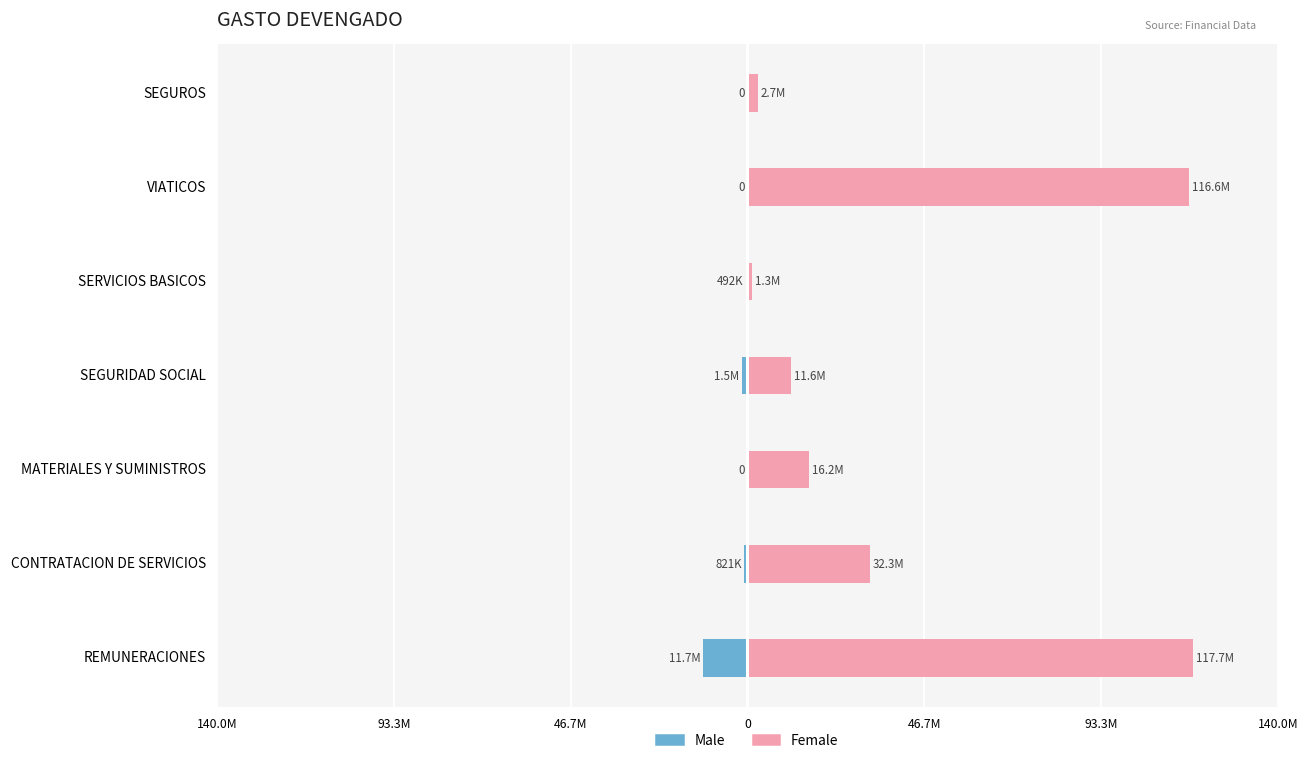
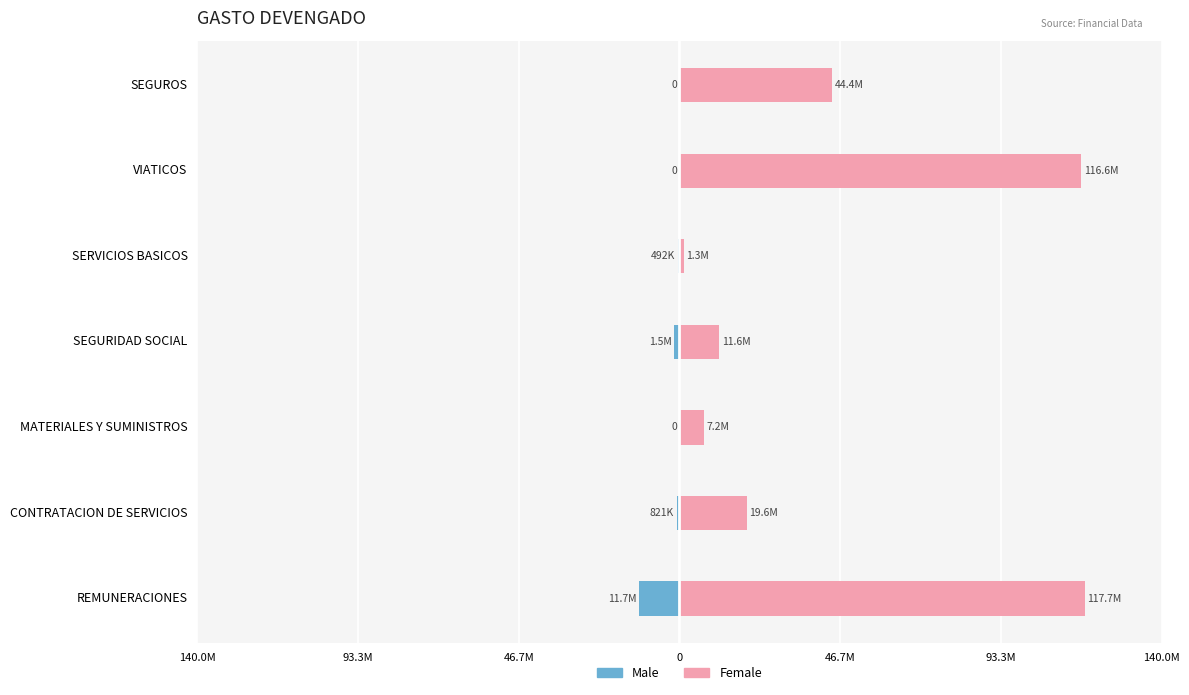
  {
    "Male": {
      "SEGUROS": "0",
      "VIATICOS": "0",
      "MATERIALES Y SUMINISTROS": "0"
    },
    "Female": {
-     "SEGUROS": "2.7M",
+     "SEGUROS": "44.4M",
      "VIATICOS": "116.6M",
      "SERVICIOS BASICOS": "1.3M",
      "SEGURIDAD SOCIAL": "11.6M",
-     "MATERIALES Y SUMINISTROS": "16.2M",
-     "CONTRATACION DE SERVICIOS": "32.3M",
+     "MATERIALES Y SUMINISTROS": "7.2M",
+     "CONTRATACION DE SERVICIOS": "19.6M",
      "REMUNERACIONES": "117.7M"
    }
  }
